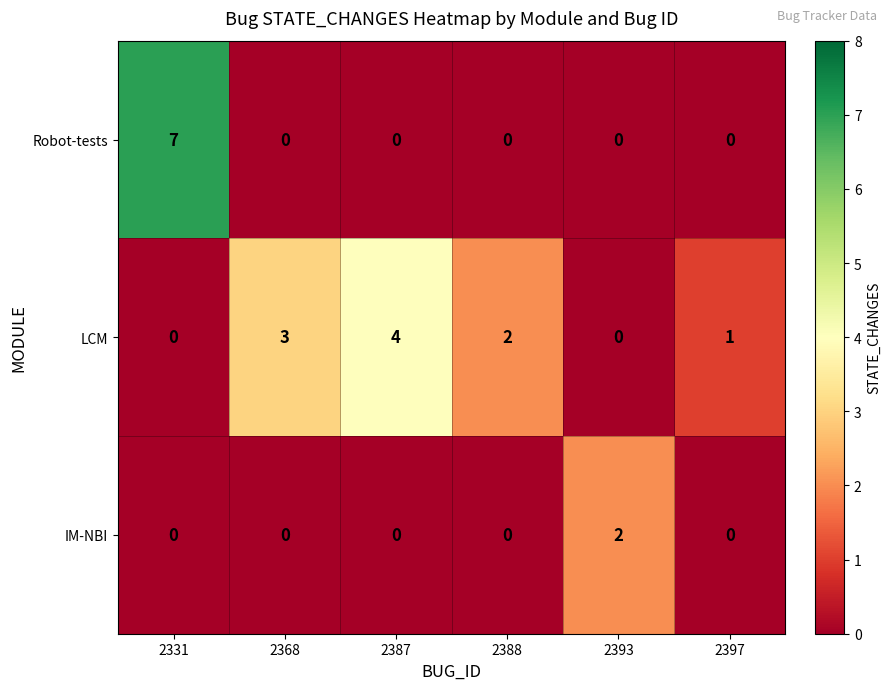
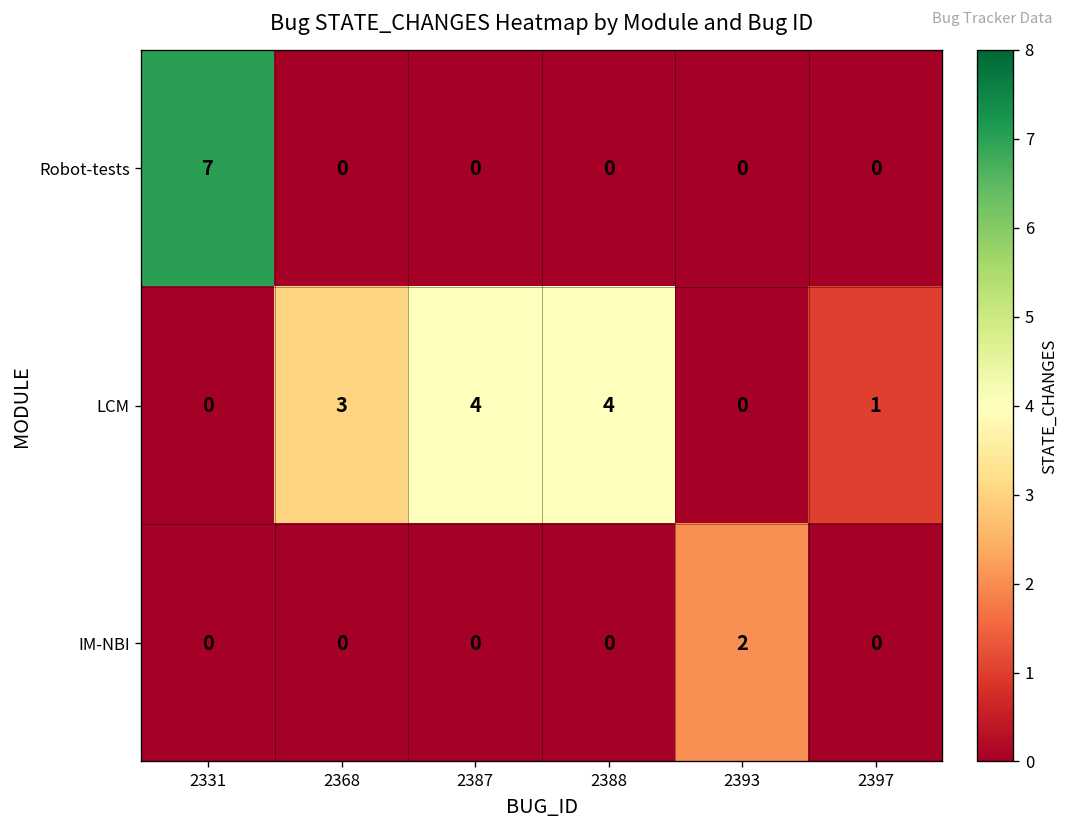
  {
    "Robot-tests": {
      "2331": 7,
      "2368": 0,
      "2387": 0,
      "2388": 0,
      "2393": 0,
      "2397": 0
    },
    "LCM": {
      "2331": 0,
      "2368": 3,
      "2387": 4,
-     "2388": 2,
+     "2388": 4,
      "2393": 0,
      "2397": 1
    },
    "IM-NBI": {
      "2331": 0,
      "2368": 0,
      "2387": 0,
      "2388": 0,
      "2393": 2,
      "2397": 0
    }
  }
